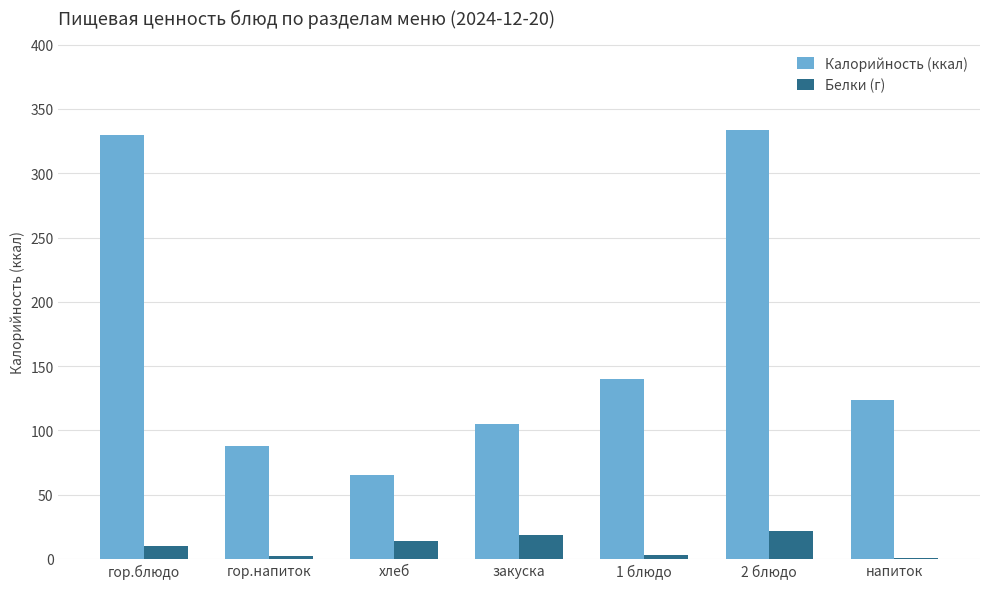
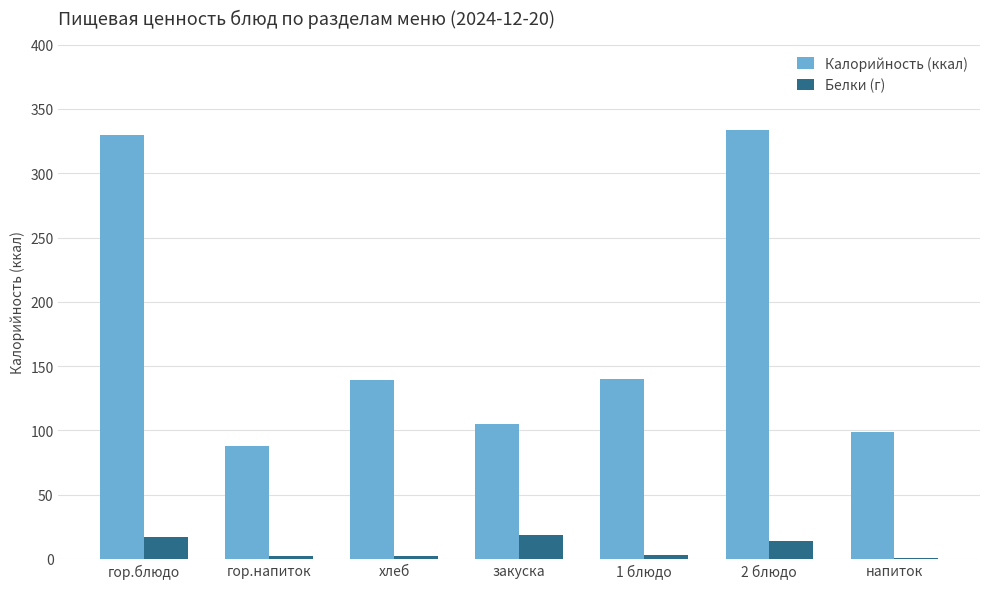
  {
    "Калорийность (ккал)": {
      "гор.блюдо": 330,
      "гор.напиток": 88,
-     "хлеб": 65,
+     "хлеб": 139,
      "закуска": 105,
      "1 блюдо": 140,
      "2 блюдо": 334,
-     "напиток": 124
+     "напиток": 99
    },
    "Белки (г)": {
-     "гор.блюдо": 10,
+     "гор.блюдо": 17,
      "гор.напиток": 2,
-     "хлеб": 14,
+     "хлеб": 2,
      "закуска": 19,
      "1 блюдо": 3,
-     "2 блюдо": 22
+     "2 блюдо": 14
    }
  }
